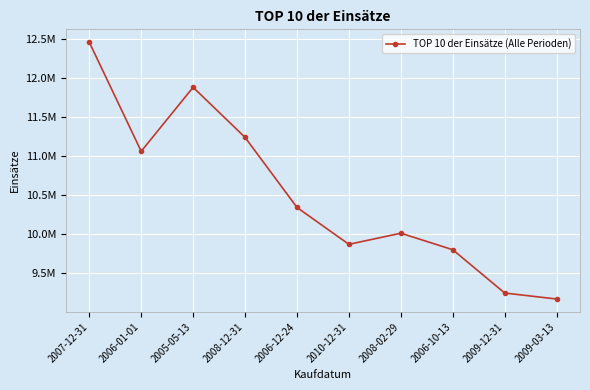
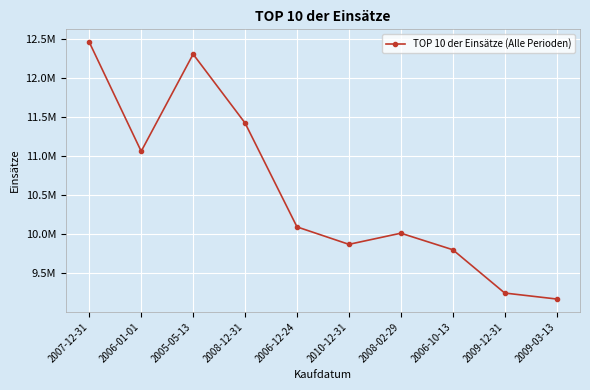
  {
    "2007-12-31": 12500000,
    "2006-01-01": 11100000,
-   "2005-05-13": 11900000,
-   "2008-12-31": 11200000,
-   "2006-12-24": 10300000,
+   "2005-05-13": 12300000,
+   "2008-12-31": 11400000,
+   "2006-12-24": 10100000,
    "2010-12-31": 9900000,
    "2008-02-29": 10000000,
    "2006-10-13": 9800000,
    "2009-12-31": 9200000,
    "2009-03-13": 9200000
  }
